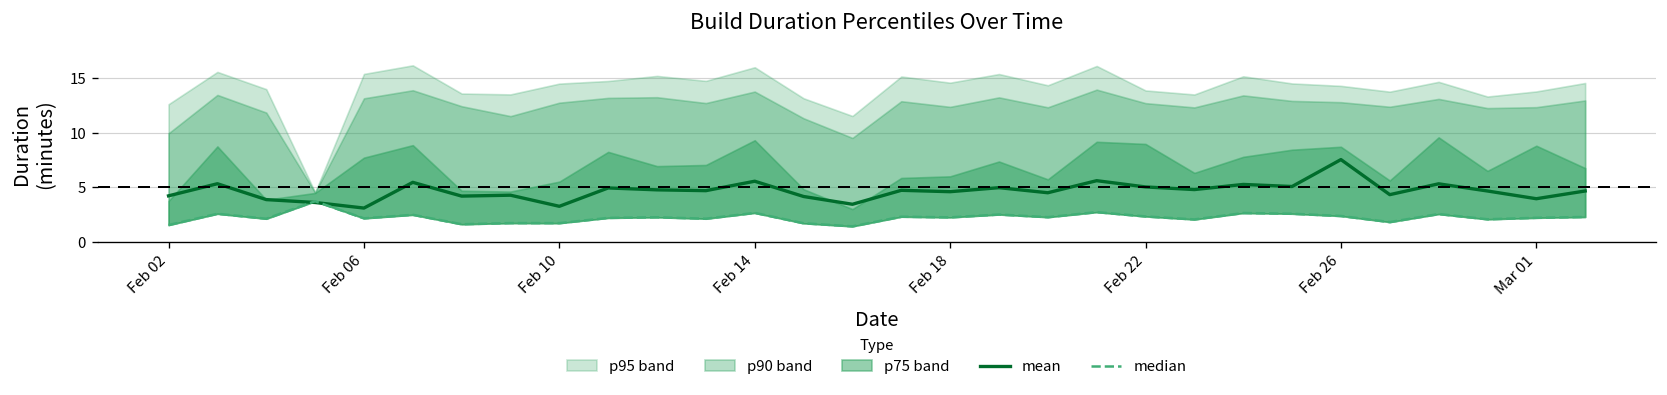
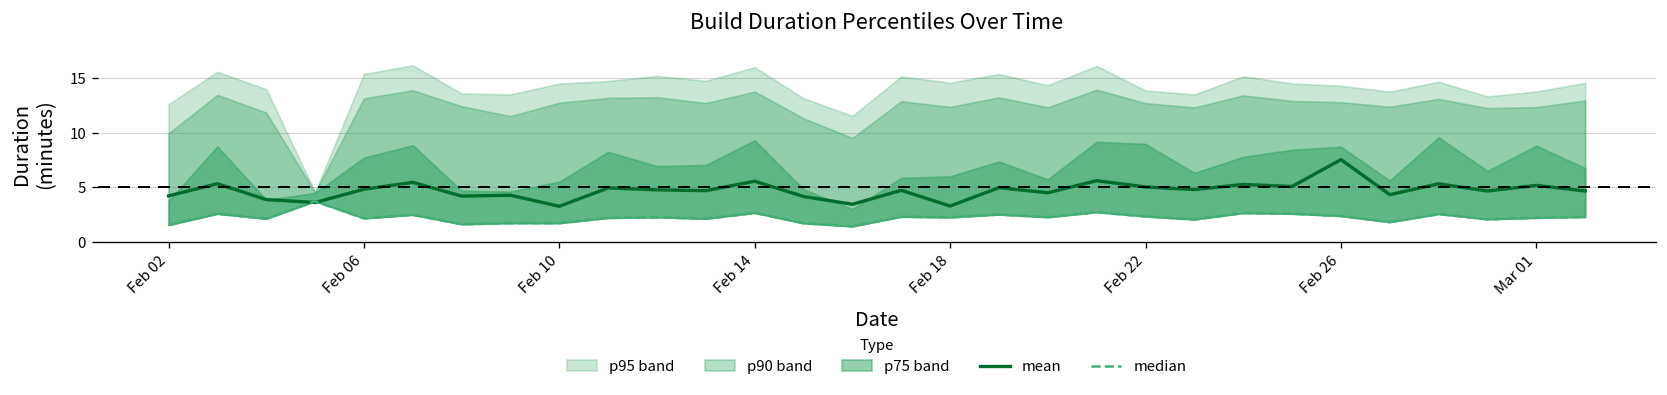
  {
    "mean": {
      "Feb 02": 4,
-     "Feb 06": 3,
+     "Feb 06": 5,
      "Feb 10": 3,
      "Feb 14": 6,
-     "Feb 18": 5,
+     "Feb 18": 3,
      "Feb 22": 5,
      "Feb 26": 8,
-     "Mar 01": 4
+     "Mar 01": 5
    }
  }
